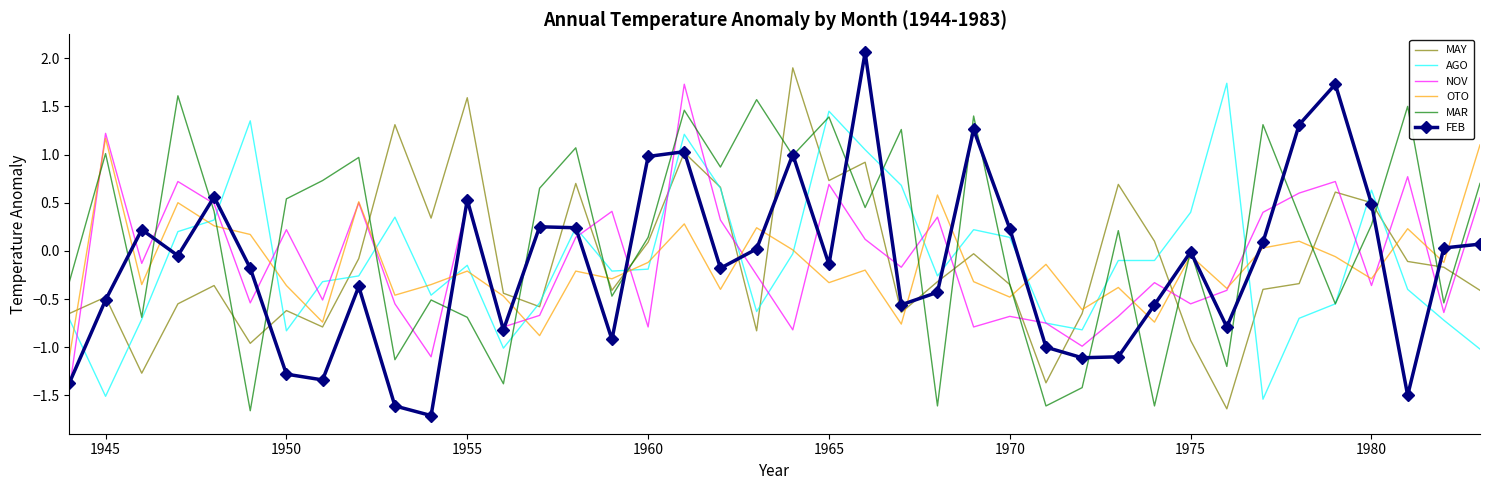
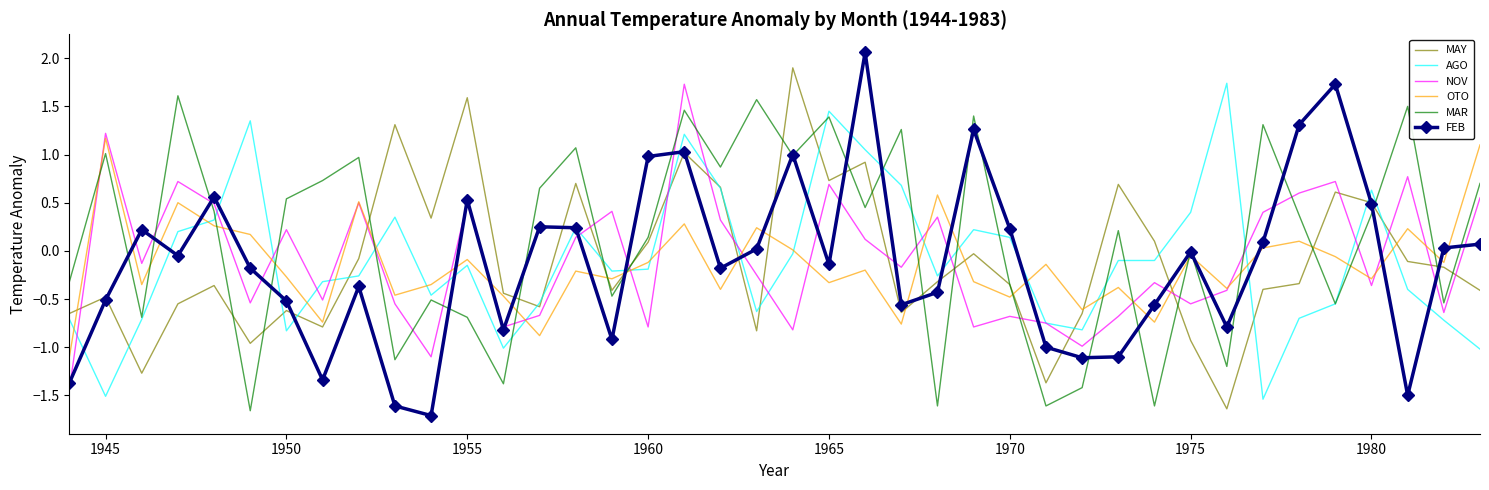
  {
    "MAY": {
      "1945": -0.5,
      "1950": -0.6,
      "1955": 1.6,
      "1960": 0.1,
      "1965": 0.7,
      "1975": -0.9
    },
    "AGO": {
      "1945": -1.5,
      "1950": -0.8,
      "1955": -0.2,
      "1960": -0.2,
      "1965": 1.5,
      "1970": 0.1,
      "1975": 0.4,
      "1980": 0.6
    },
    "NOV": {
      "1945": 1.2,
      "1950": 0.2,
      "1955": 0.5,
      "1960": -0.8,
      "1965": 0.7,
      "1970": -0.7,
      "1975": -0.6,
      "1980": -0.4
    },
    "OTO": {
      "1945": 1.2,
-     "1950": -0.4,
-     "1955": -0.2,
+     "1950": -0.3,
+     "1955": -0.1,
      "1960": -0.1,
      "1965": -0.3,
      "1970": -0.5,
      "1975": -0.1,
      "1980": -0.3
    },
    "MAR": {
      "1945": 1.0,
      "1950": 0.5,
      "1955": -0.7,
      "1960": 0.1,
      "1965": 1.4,
-     "1980": 0.3
+     "1980": 0.4
    },
    "FEB": {
      "1945": -0.5,
-     "1950": -1.3,
+     "1950": -0.5,
      "1955": 0.5,
      "1960": 1.0,
      "1965": -0.1,
      "1970": 0.2
    }
  }
